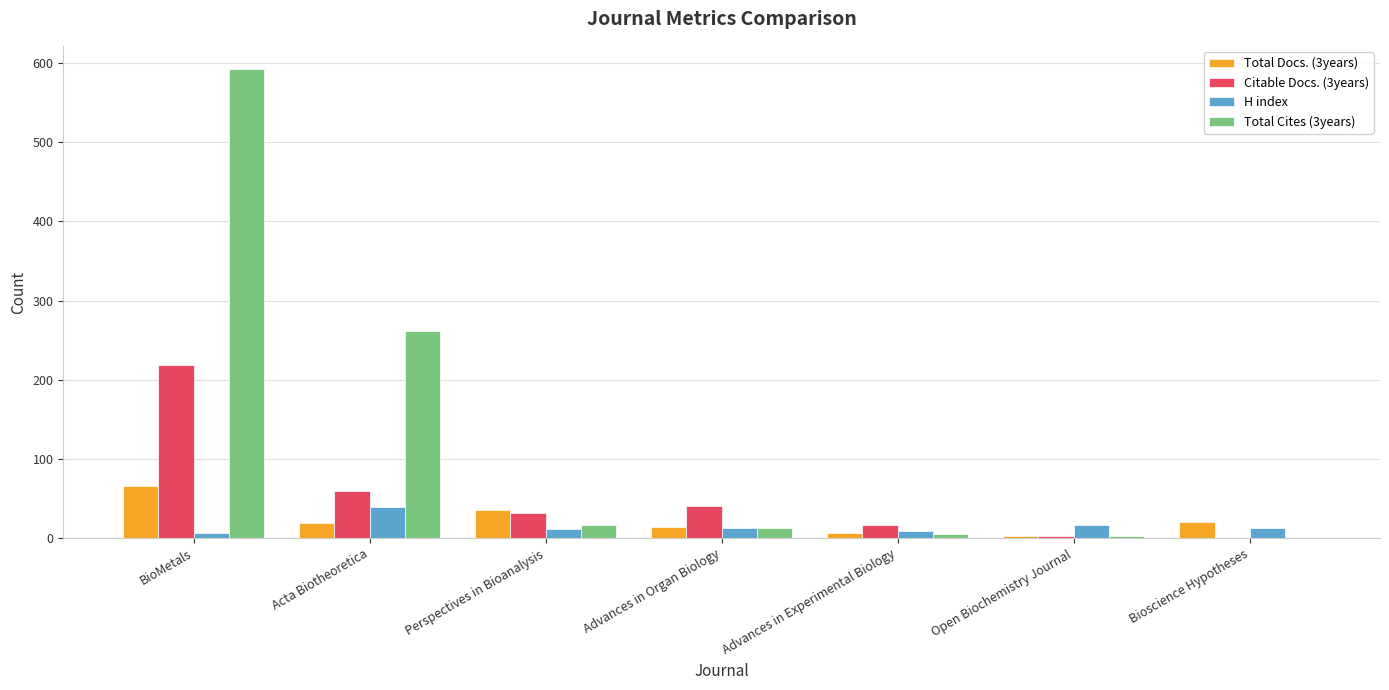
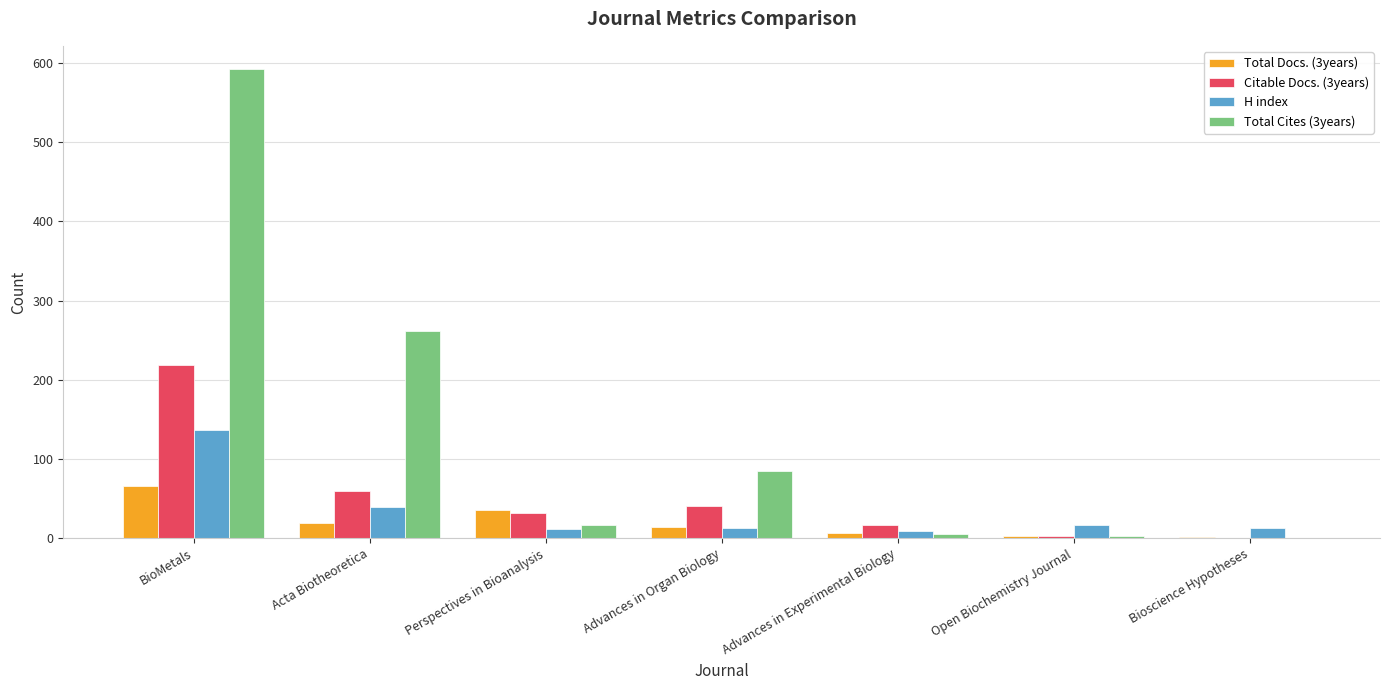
  {
    "Total Docs. (3years)": {
      "BioMetals": 70,
      "Acta Biotheoretica": 20,
      "Perspectives in Bioanalysis": 40,
      "Advances in Organ Biology": 10,
      "Advances in Experimental Biology": 10,
-     "Bioscience Hypotheses": 20
+     "Bioscience Hypotheses": 0
    },
    "Citable Docs. (3years)": {
      "BioMetals": 220,
      "Acta Biotheoretica": 60,
      "Perspectives in Bioanalysis": 30,
      "Advances in Organ Biology": 40,
      "Advances in Experimental Biology": 20,
      "Bioscience Hypotheses": 0
    },
    "H index": {
-     "BioMetals": 10,
+     "BioMetals": 140,
      "Acta Biotheoretica": 40,
      "Perspectives in Bioanalysis": 10,
      "Advances in Organ Biology": 10,
      "Advances in Experimental Biology": 10,
      "Open Biochemistry Journal": 20,
      "Bioscience Hypotheses": 10
    },
    "Total Cites (3years)": {
      "BioMetals": 590,
      "Acta Biotheoretica": 260,
      "Perspectives in Bioanalysis": 20,
-     "Advances in Organ Biology": 10,
+     "Advances in Organ Biology": 90,
      "Advances in Experimental Biology": 10,
      "Bioscience Hypotheses": 0
    }
  }
